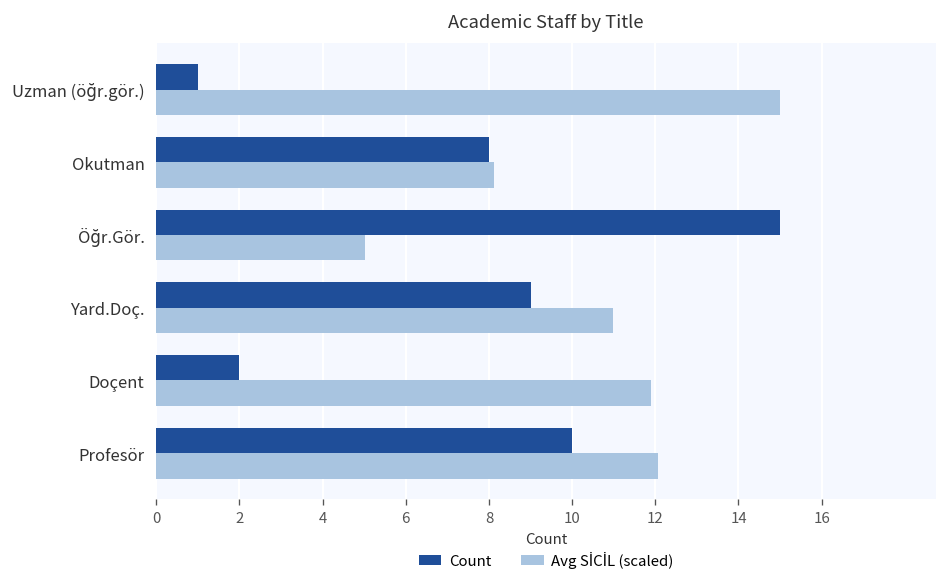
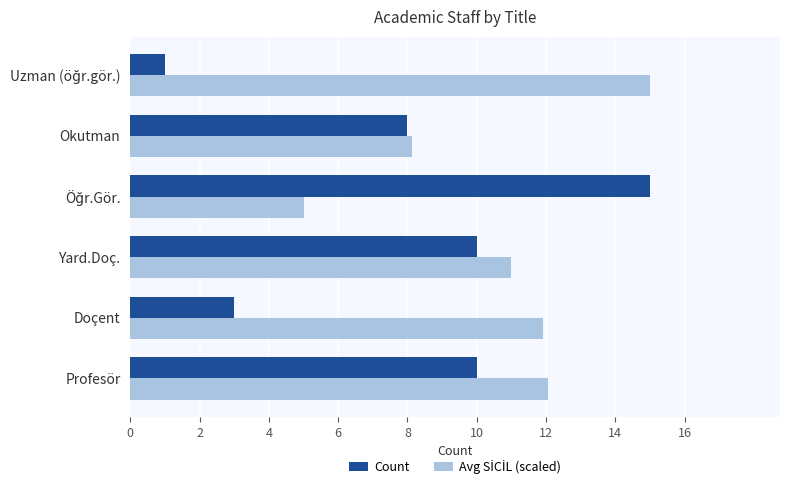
  {
    "Count": {
      "Uzman (öğr.gör.)": 1,
      "Okutman": 8,
      "Öğr.Gör.": 15,
-     "Yard.Doç.": 9,
-     "Doçent": 2,
+     "Yard.Doç.": 10,
+     "Doçent": 3,
      "Profesör": 10
    },
    "Avg SİCİL (scaled)": {
      "Uzman (öğr.gör.)": 15,
      "Okutman": 8.1,
      "Öğr.Gör.": 5,
      "Yard.Doç.": 11,
      "Doçent": 11.9,
      "Profesör": 12
    }
  }
